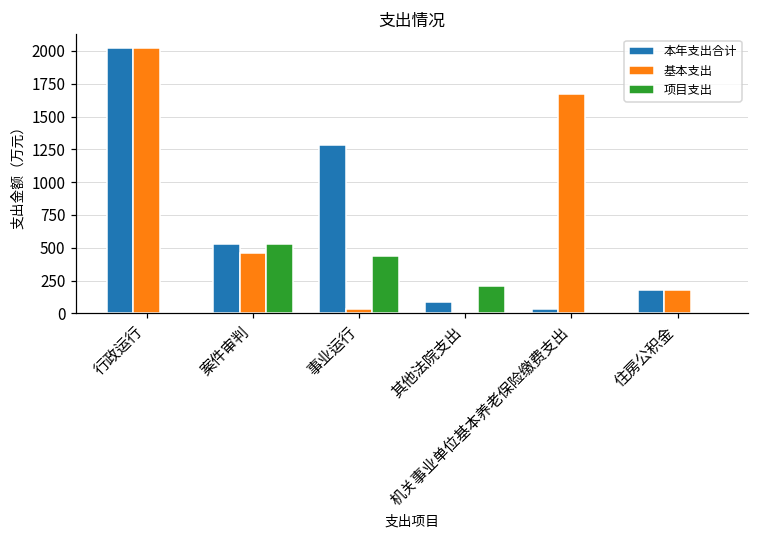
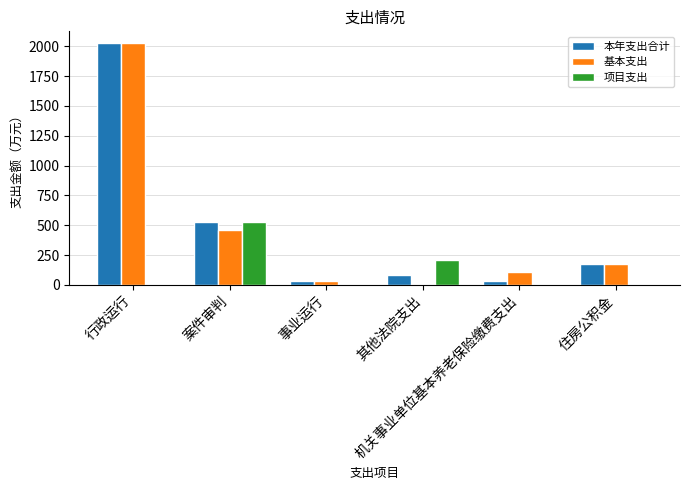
  {
    "本年支出合计": {
      "行政运行": 2020,
      "案件审判": 530,
-     "事业运行": 1280,
+     "事业运行": 30,
      "其他法院支出": 90,
      "机关事业单位基本养老保险缴费支出": 30,
      "住房公积金": 180
    },
    "基本支出": {
      "行政运行": 2020,
      "案件审判": 460,
      "事业运行": 30,
-     "机关事业单位基本养老保险缴费支出": 1670,
+     "机关事业单位基本养老保险缴费支出": 110,
      "住房公积金": 180
    },
    "项目支出": {
      "行政运行": 0,
      "案件审判": 530,
-     "事业运行": 440,
+     "事业运行": 0,
      "其他法院支出": 210,
      "机关事业单位基本养老保险缴费支出": 0,
      "住房公积金": 0
    }
  }
